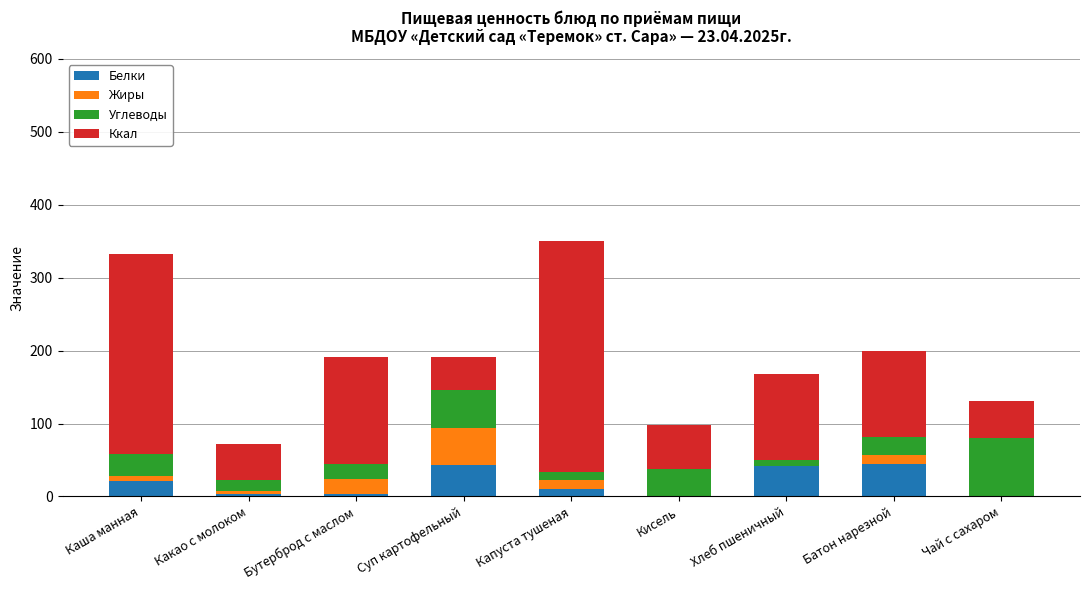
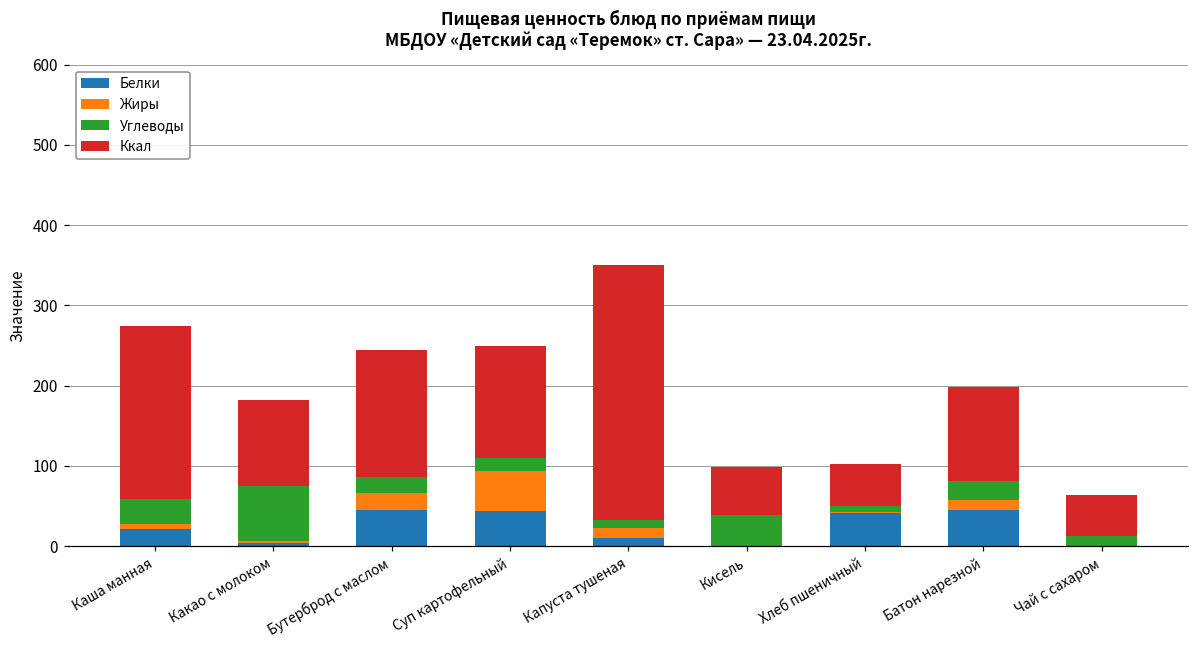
  {
    "Белки": {
      "Каша манная": 20,
      "Какао с молоком": 0,
-     "Бутерброд с маслом": 0,
+     "Бутерброд с маслом": 50,
      "Суп картофельный": 40,
      "Капуста тушеная": 10,
      "Кисель": 0,
      "Хлеб пшеничный": 40,
      "Батон нарезной": 50
    },
    "Жиры": {
      "Каша манная": 10,
      "Бутерброд с маслом": 20,
      "Суп картофельный": 50,
      "Капуста тушеная": 10,
      "Кисель": 0,
      "Батон нарезной": 10,
      "Чай с сахаром": 0
    },
    "Углеводы": {
      "Каша манная": 30,
-     "Какао с молоком": 20,
+     "Какао с молоком": 70,
      "Бутерброд с маслом": 20,
-     "Суп картофельный": 50,
+     "Суп картофельный": 20,
      "Капуста тушеная": 10,
      "Кисель": 40,
      "Хлеб пшеничный": 10,
      "Батон нарезной": 20,
-     "Чай с сахаром": 80
+     "Чай с сахаром": 10
    },
    "Ккал": {
-     "Каша манная": 270,
-     "Какао с молоком": 50,
-     "Бутерброд с маслом": 150,
-     "Суп картофельный": 50,
+     "Каша манная": 210,
+     "Какао с молоком": 110,
+     "Бутерброд с маслом": 160,
+     "Суп картофельный": 140,
      "Капуста тушеная": 320,
      "Кисель": 60,
-     "Хлеб пшеничный": 120,
+     "Хлеб пшеничный": 50,
      "Батон нарезной": 120,
      "Чай с сахаром": 50
    }
  }
